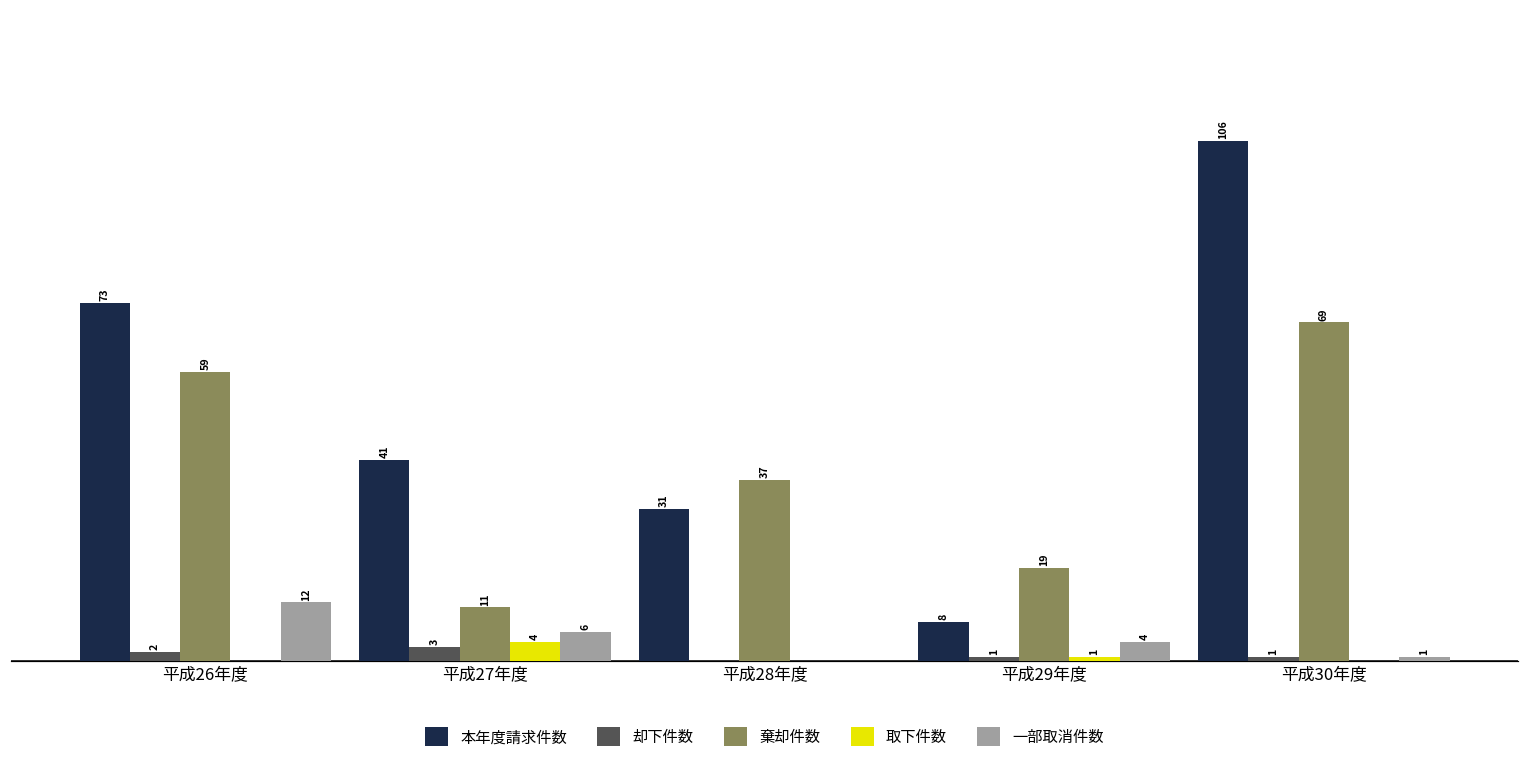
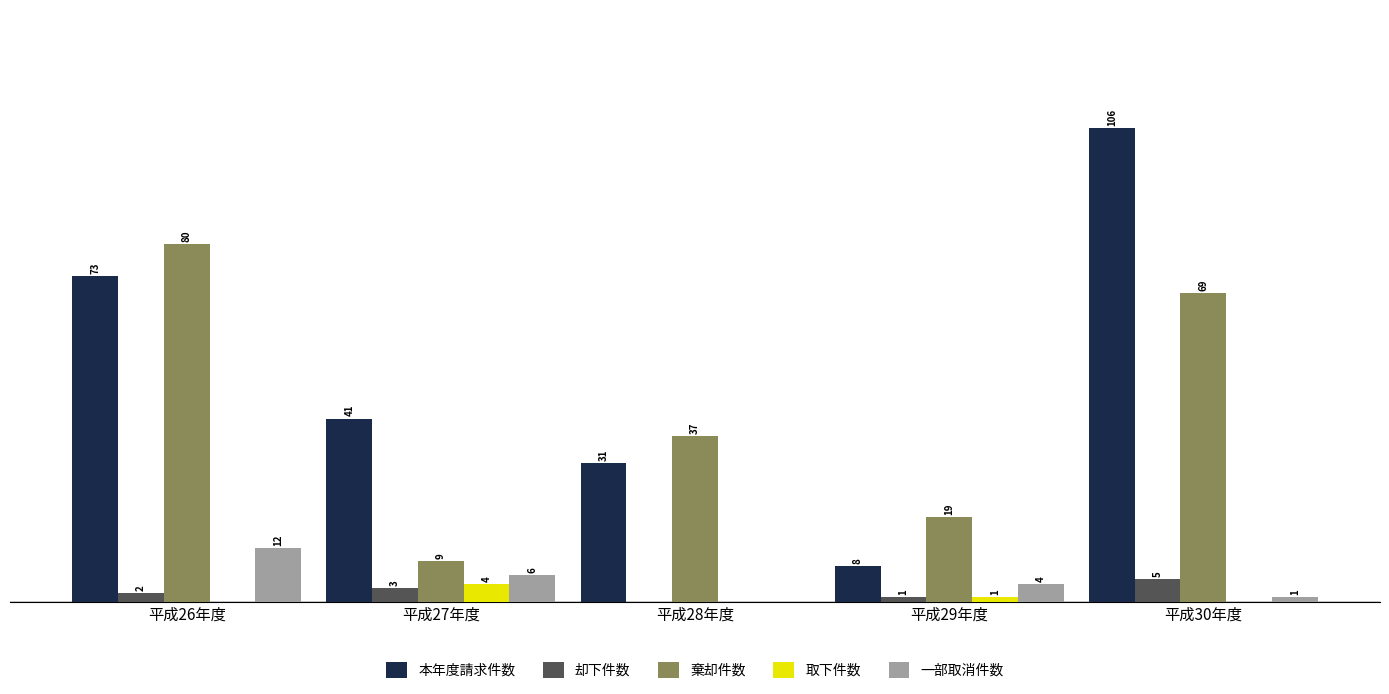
  {
    "本年度請求件数": {
      "平成26年度": 73,
      "平成27年度": 41,
      "平成28年度": 31,
      "平成29年度": 8,
      "平成30年度": 106
    },
    "却下件数": {
      "平成26年度": 2,
      "平成27年度": 3,
      "平成29年度": 1,
-     "平成30年度": 1
+     "平成30年度": 5
    },
    "棄却件数": {
-     "平成26年度": 59,
-     "平成27年度": 11,
+     "平成26年度": 80,
+     "平成27年度": 9,
      "平成28年度": 37,
      "平成29年度": 19,
      "平成30年度": 69
    },
    "取下件数": {
      "平成27年度": 4,
      "平成29年度": 1
    },
    "一部取消件数": {
      "平成26年度": 12,
      "平成27年度": 6,
      "平成29年度": 4,
      "平成30年度": 1
    }
  }
